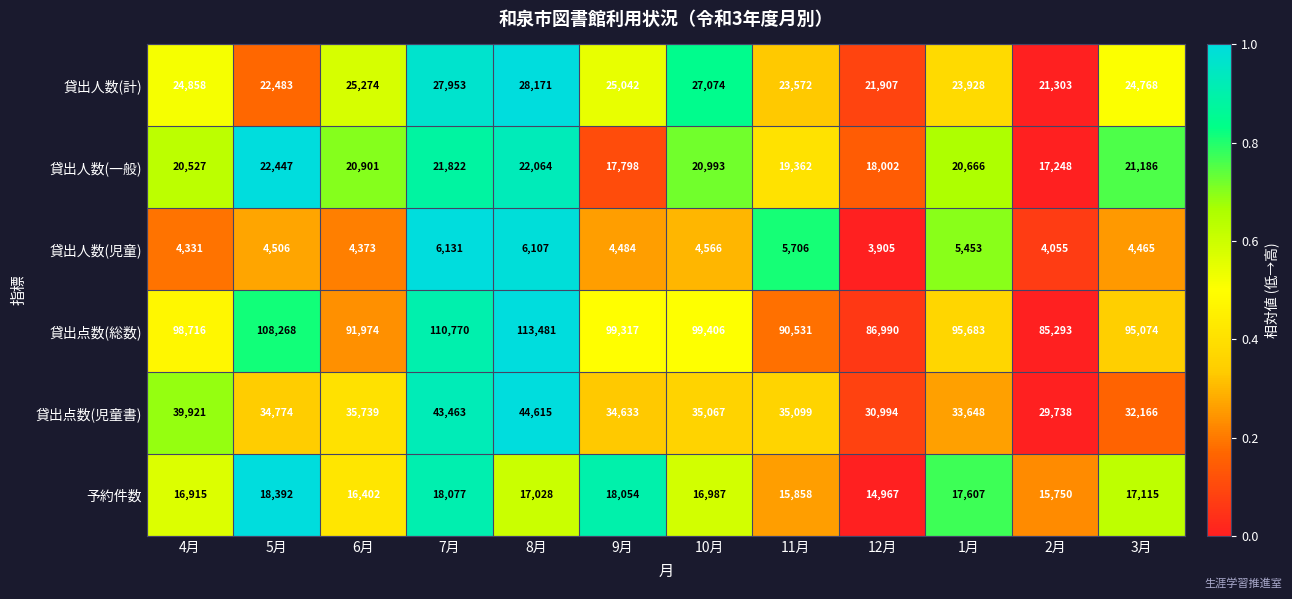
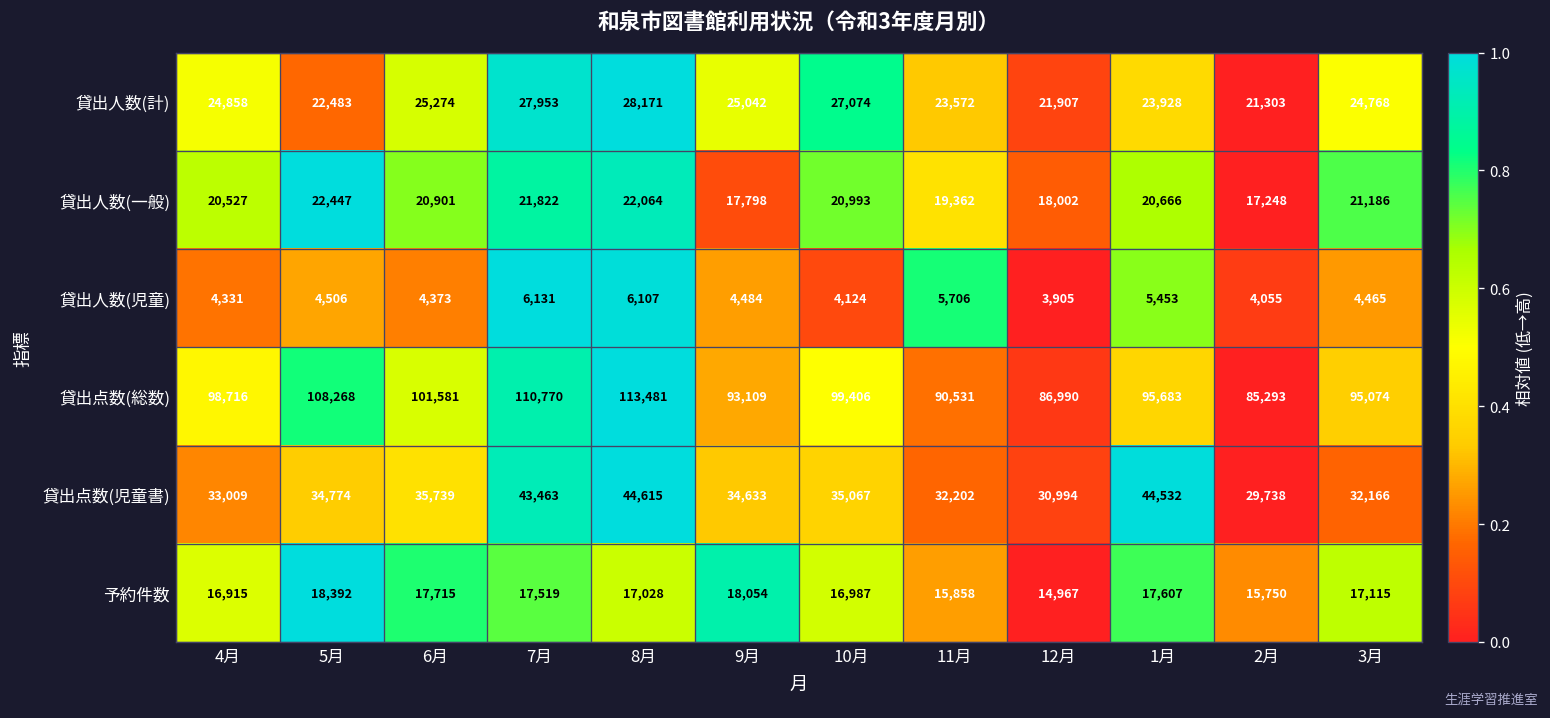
  {
    "貸出人数(計)": {
      "4月": "24,858",
      "5月": "22,483",
      "6月": "25,274",
      "7月": "27,953",
      "8月": "28,171",
      "9月": "25,042",
      "10月": "27,074",
      "11月": "23,572",
      "12月": "21,907",
      "1月": "23,928",
      "2月": "21,303",
      "3月": "24,768"
    },
    "貸出人数(一般)": {
      "4月": "20,527",
      "5月": "22,447",
      "6月": "20,901",
      "7月": "21,822",
      "8月": "22,064",
      "9月": "17,798",
      "10月": "20,993",
      "11月": "19,362",
      "12月": "18,002",
      "1月": "20,666",
      "2月": "17,248",
      "3月": "21,186"
    },
    "貸出人数(児童)": {
      "4月": "4,331",
      "5月": "4,506",
      "6月": "4,373",
      "7月": "6,131",
      "8月": "6,107",
      "9月": "4,484",
-     "10月": "4,566",
+     "10月": "4,124",
      "11月": "5,706",
      "12月": "3,905",
      "1月": "5,453",
      "2月": "4,055",
      "3月": "4,465"
    },
    "貸出点数(総数)": {
      "4月": "98,716",
      "5月": "108,268",
-     "6月": "91,974",
+     "6月": "101,581",
      "7月": "110,770",
      "8月": "113,481",
-     "9月": "99,317",
+     "9月": "93,109",
      "10月": "99,406",
      "11月": "90,531",
      "12月": "86,990",
      "1月": "95,683",
      "2月": "85,293",
      "3月": "95,074"
    },
    "貸出点数(児童書)": {
-     "4月": "39,921",
+     "4月": "33,009",
      "5月": "34,774",
      "6月": "35,739",
      "7月": "43,463",
      "8月": "44,615",
      "9月": "34,633",
      "10月": "35,067",
-     "11月": "35,099",
+     "11月": "32,202",
      "12月": "30,994",
-     "1月": "33,648",
+     "1月": "44,532",
      "2月": "29,738",
      "3月": "32,166"
    },
    "予約件数": {
      "4月": "16,915",
      "5月": "18,392",
-     "6月": "16,402",
-     "7月": "18,077",
+     "6月": "17,715",
+     "7月": "17,519",
      "8月": "17,028",
      "9月": "18,054",
      "10月": "16,987",
      "11月": "15,858",
      "12月": "14,967",
      "1月": "17,607",
      "2月": "15,750",
      "3月": "17,115"
    }
  }
